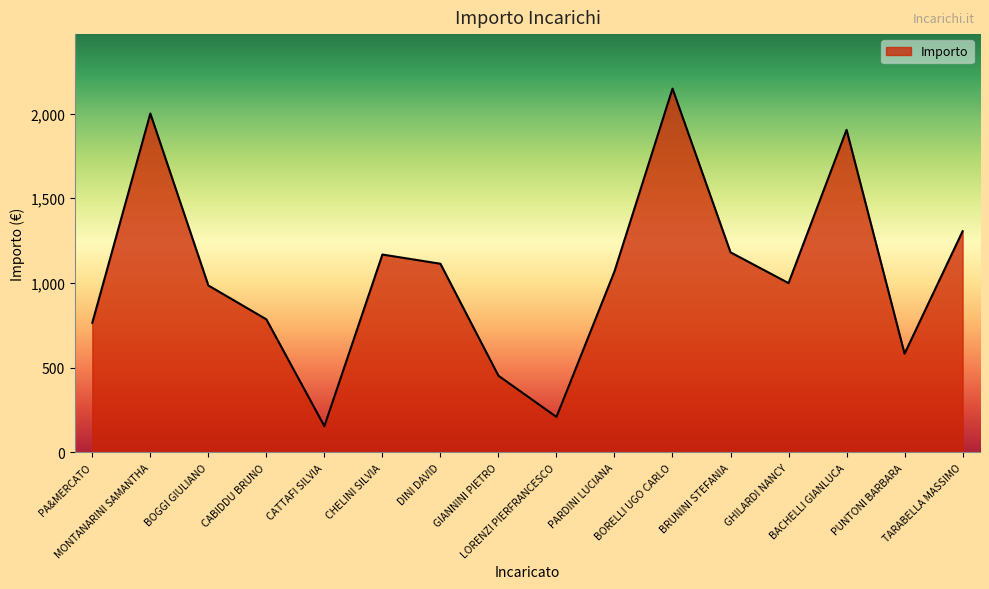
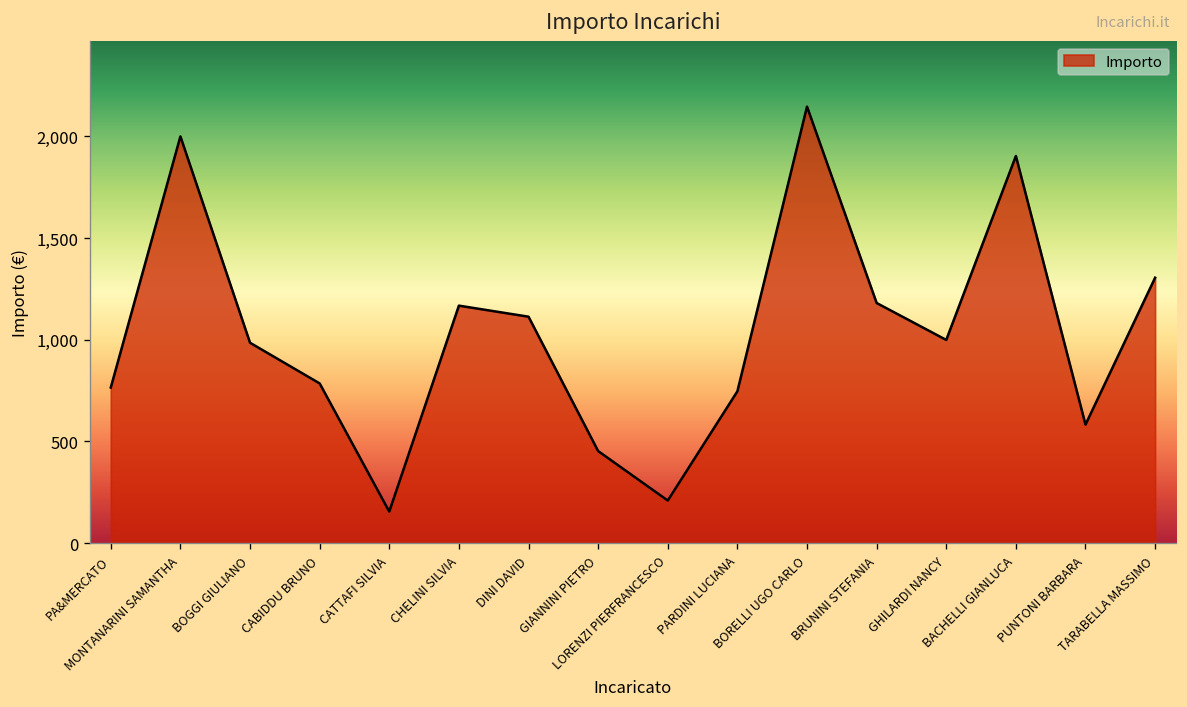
  {
    "PA&MERCATO": "770",
    "MONTANARINI SAMANTHA": "2,000",
    "BOGGI GIULIANO": "990",
    "CABIDDU BRUNO": "790",
    "CATTAFI SILVIA": "150",
    "CHELINI SILVIA": "1,170",
    "DINI DAVID": "1,110",
    "GIANNINI PIETRO": "450",
    "LORENZI PIERFRANCESCO": "210",
-   "PARDINI LUCIANA": "1,070",
+   "PARDINI LUCIANA": "750",
    "BORELLI UGO CARLO": "2,150",
    "BRUNINI STEFANIA": "1,180",
    "GHILARDI NANCY": "1,000",
    "BACHELLI GIANLUCA": "1,900",
    "PUNTONI BARBARA": "580",
    "TARABELLA MASSIMO": "1,310"
  }
